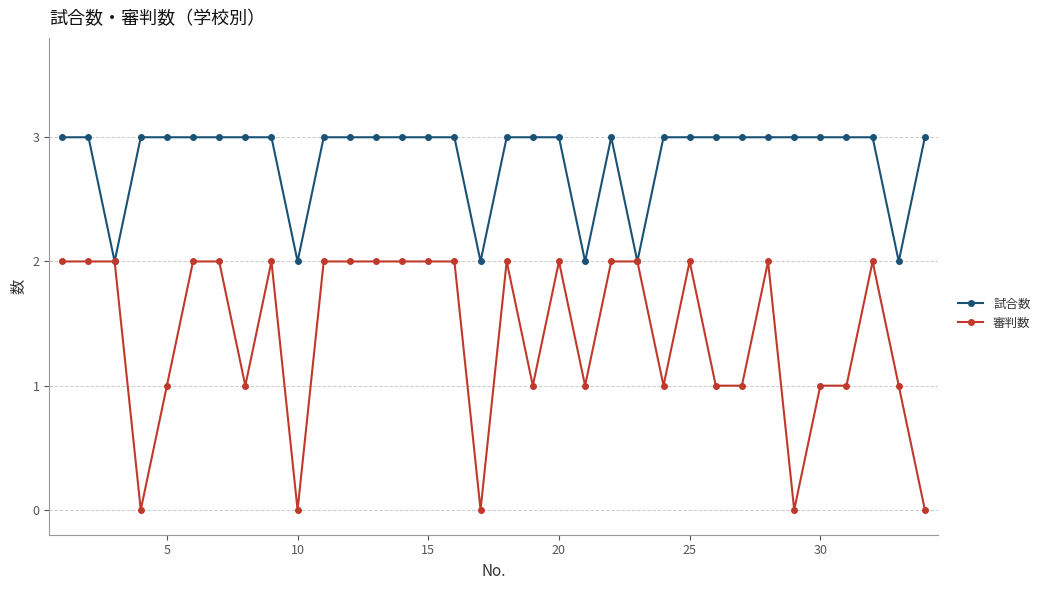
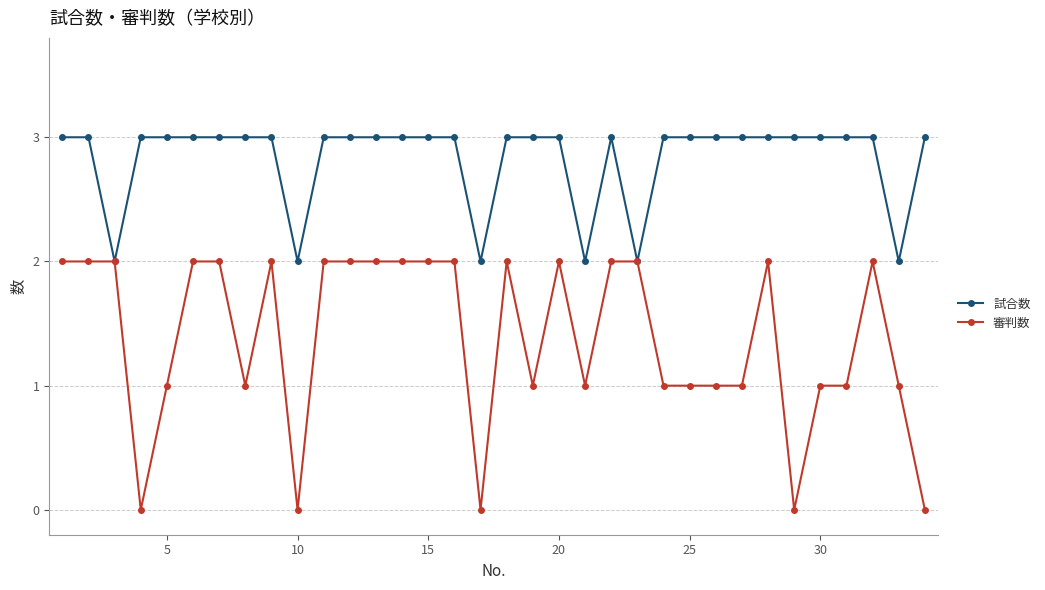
  {
    "試合数": {
      "5": 3,
      "10": 2,
      "15": 3,
      "20": 3,
      "25": 3,
      "30": 3
    },
    "審判数": {
      "5": 1,
      "10": 0,
      "15": 2,
      "20": 2,
-     "25": 2,
+     "25": 1,
      "30": 1
    }
  }
